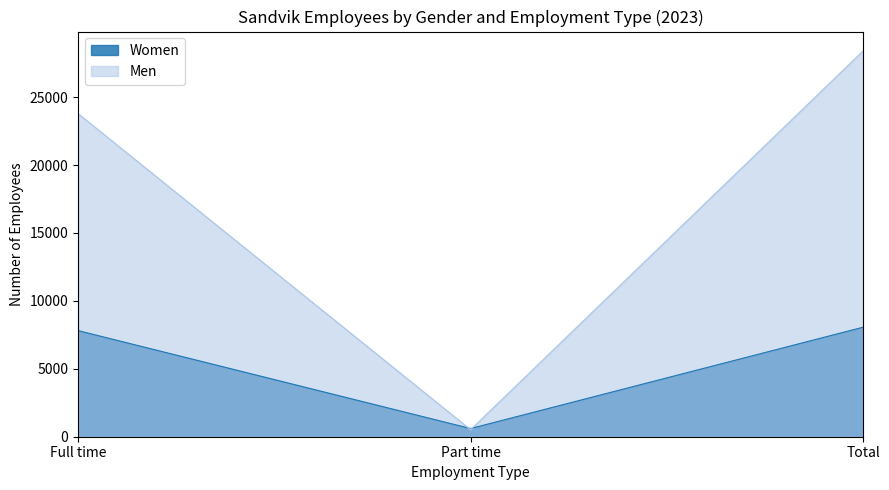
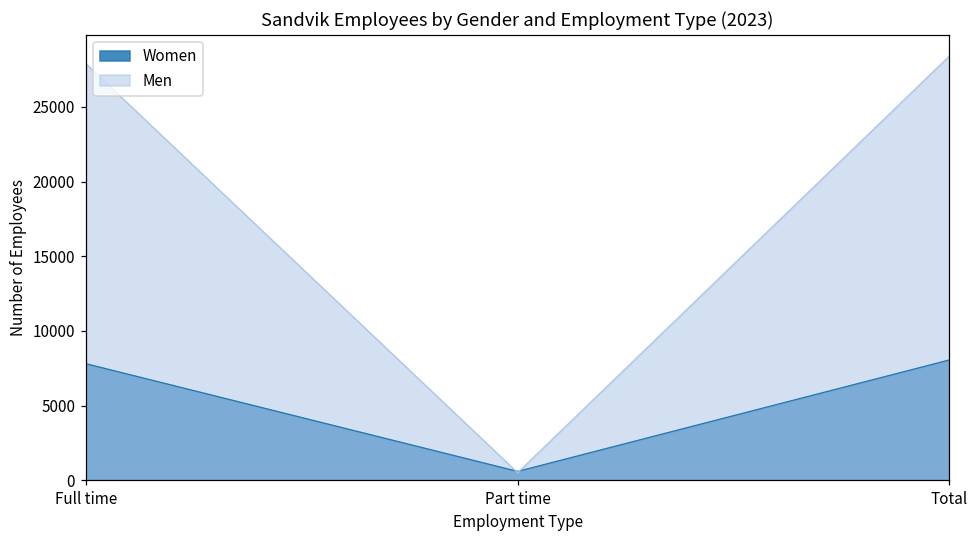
  {
    "Women": {
      "Full time": 7800,
      "Total": 8100
    },
    "Men": {
-     "Full time": 23800,
+     "Full time": 27900,
      "Total": 28400
    }
  }
